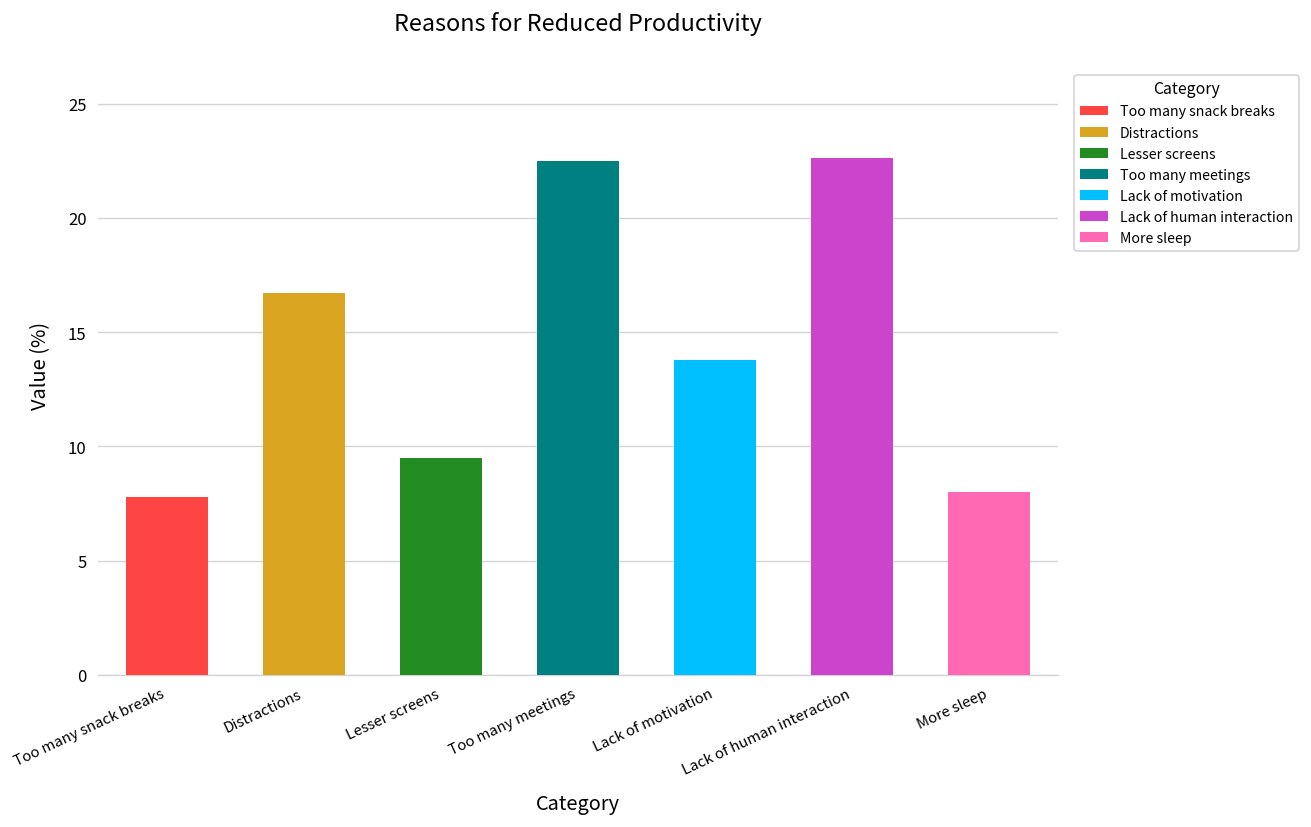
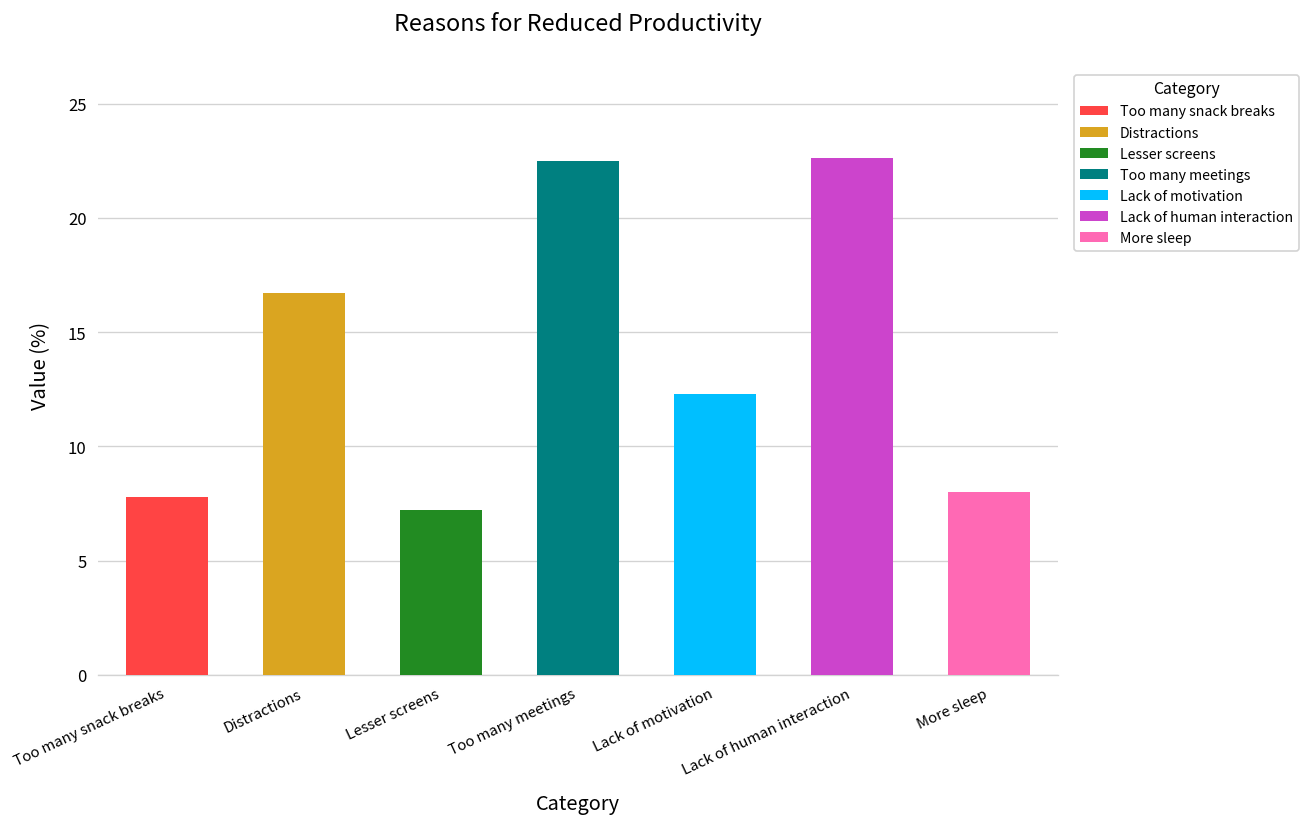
  {
    "Too many snack breaks": 7.8,
    "Distractions": 16.7,
-   "Lesser screens": 9.5,
+   "Lesser screens": 7.2,
    "Too many meetings": 22.5,
-   "Lack of motivation": 13.8,
+   "Lack of motivation": 12.3,
    "Lack of human interaction": 22.6,
    "More sleep": 8.0
  }
